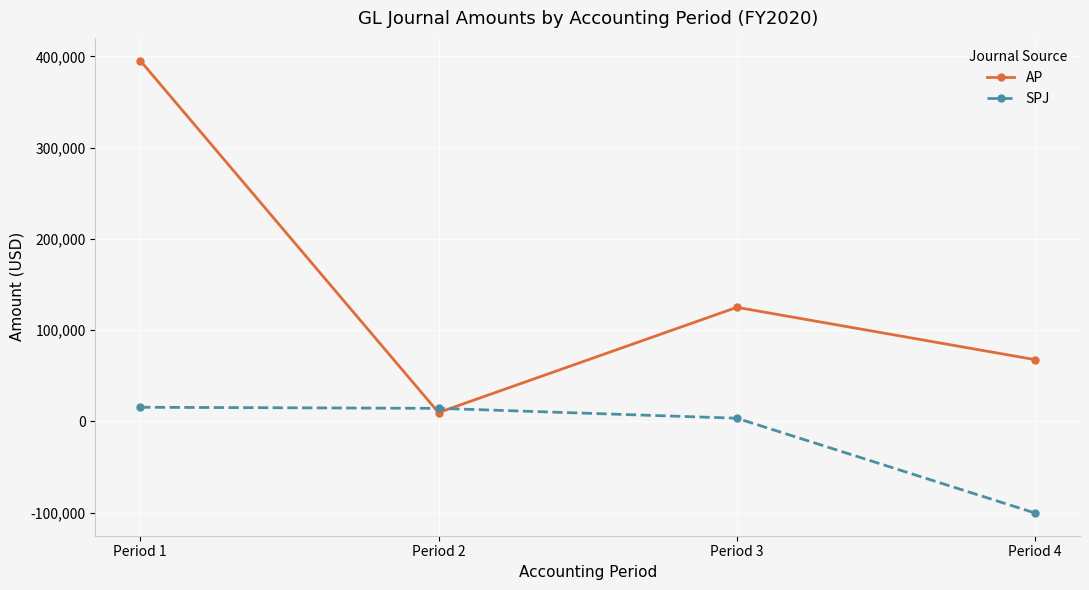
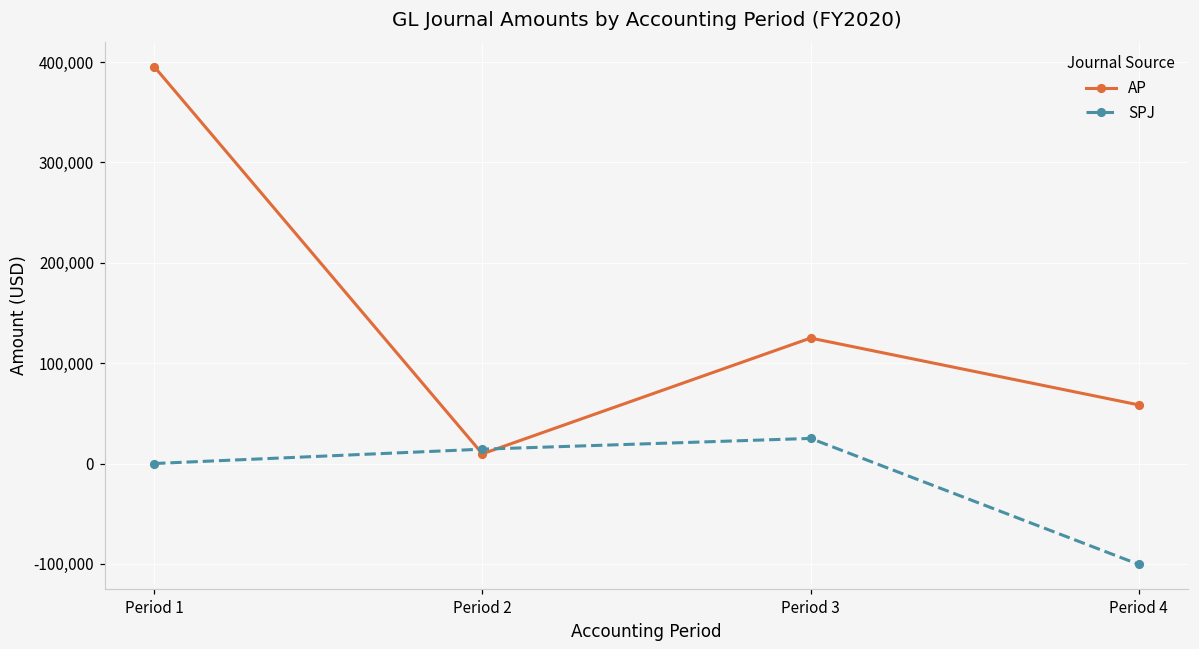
  {
    "AP": {
      "Period 1": "400,000",
      "Period 2": "10,000",
      "Period 3": "130,000",
-     "Period 4": "70,000"
+     "Period 4": "60,000"
    },
    "SPJ": {
-     "Period 1": "20,000",
+     "Period 1": "0",
      "Period 2": "10,000",
-     "Period 3": "0",
+     "Period 3": "30,000",
      "Period 4": "-100,000"
    }
  }
